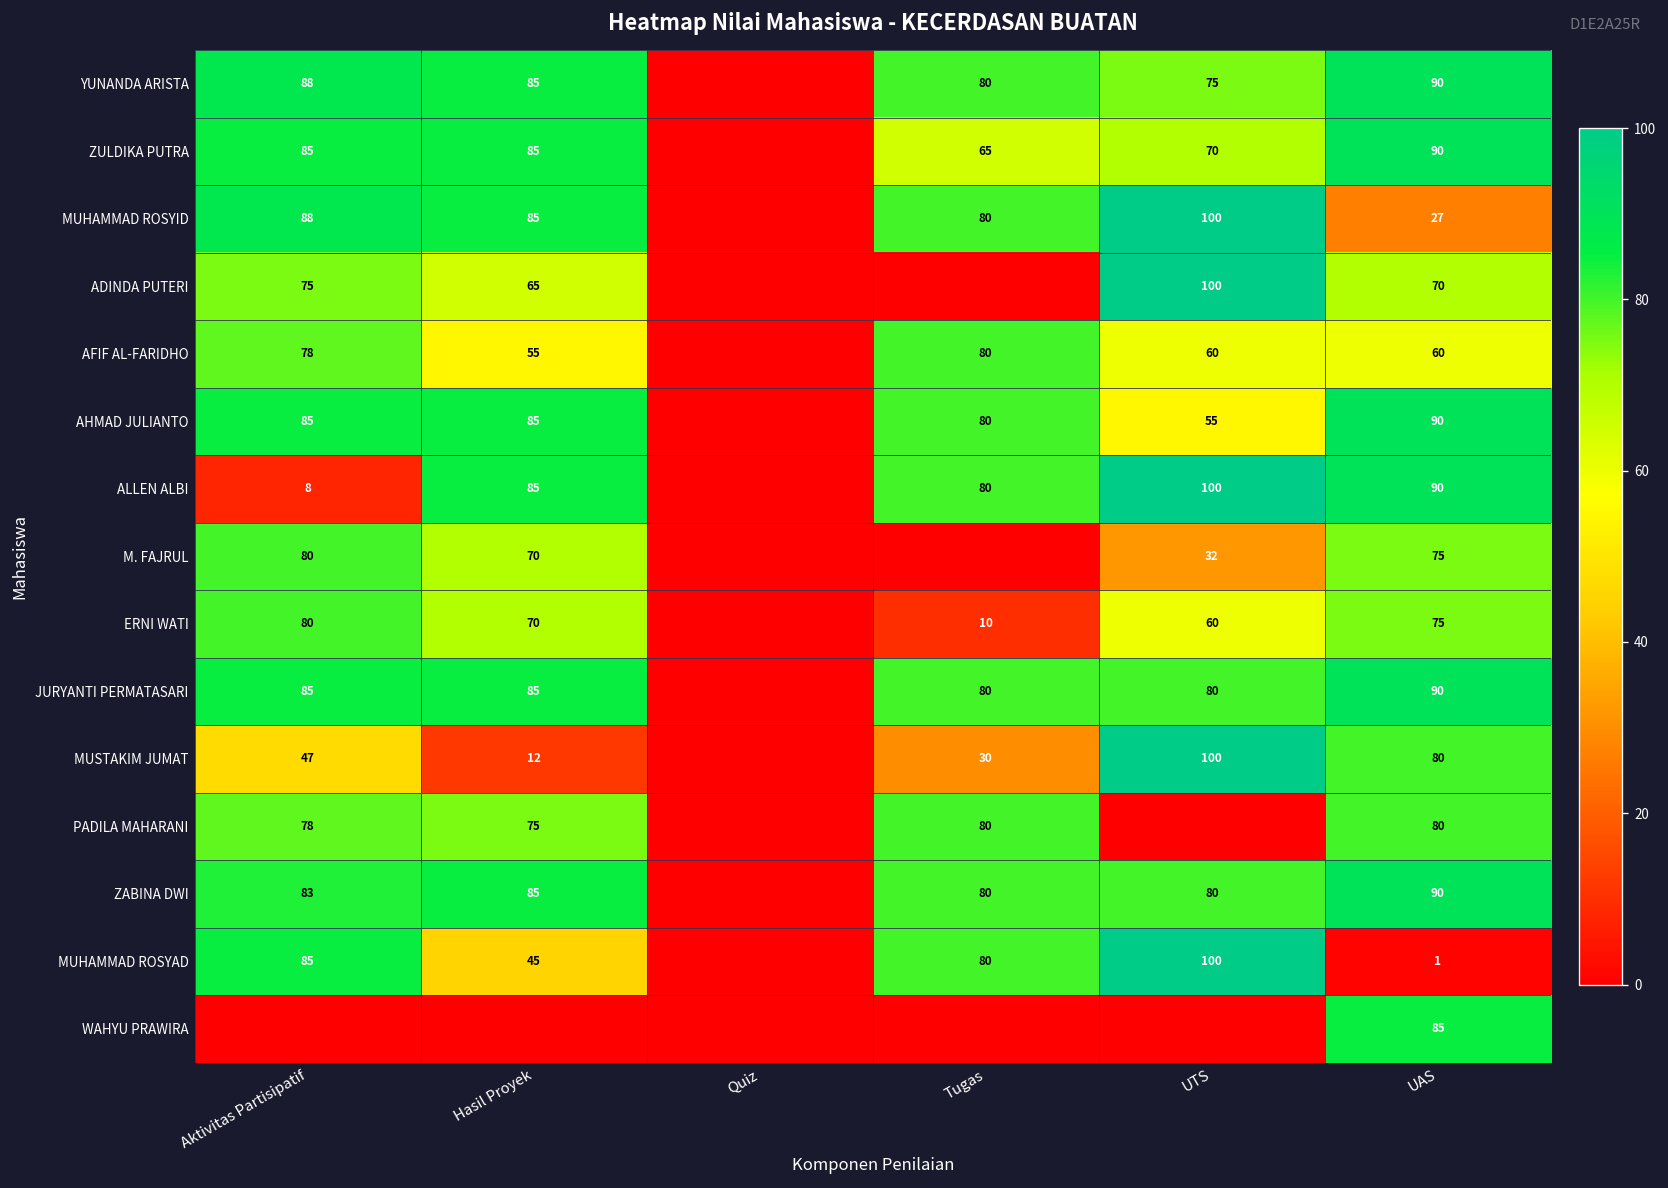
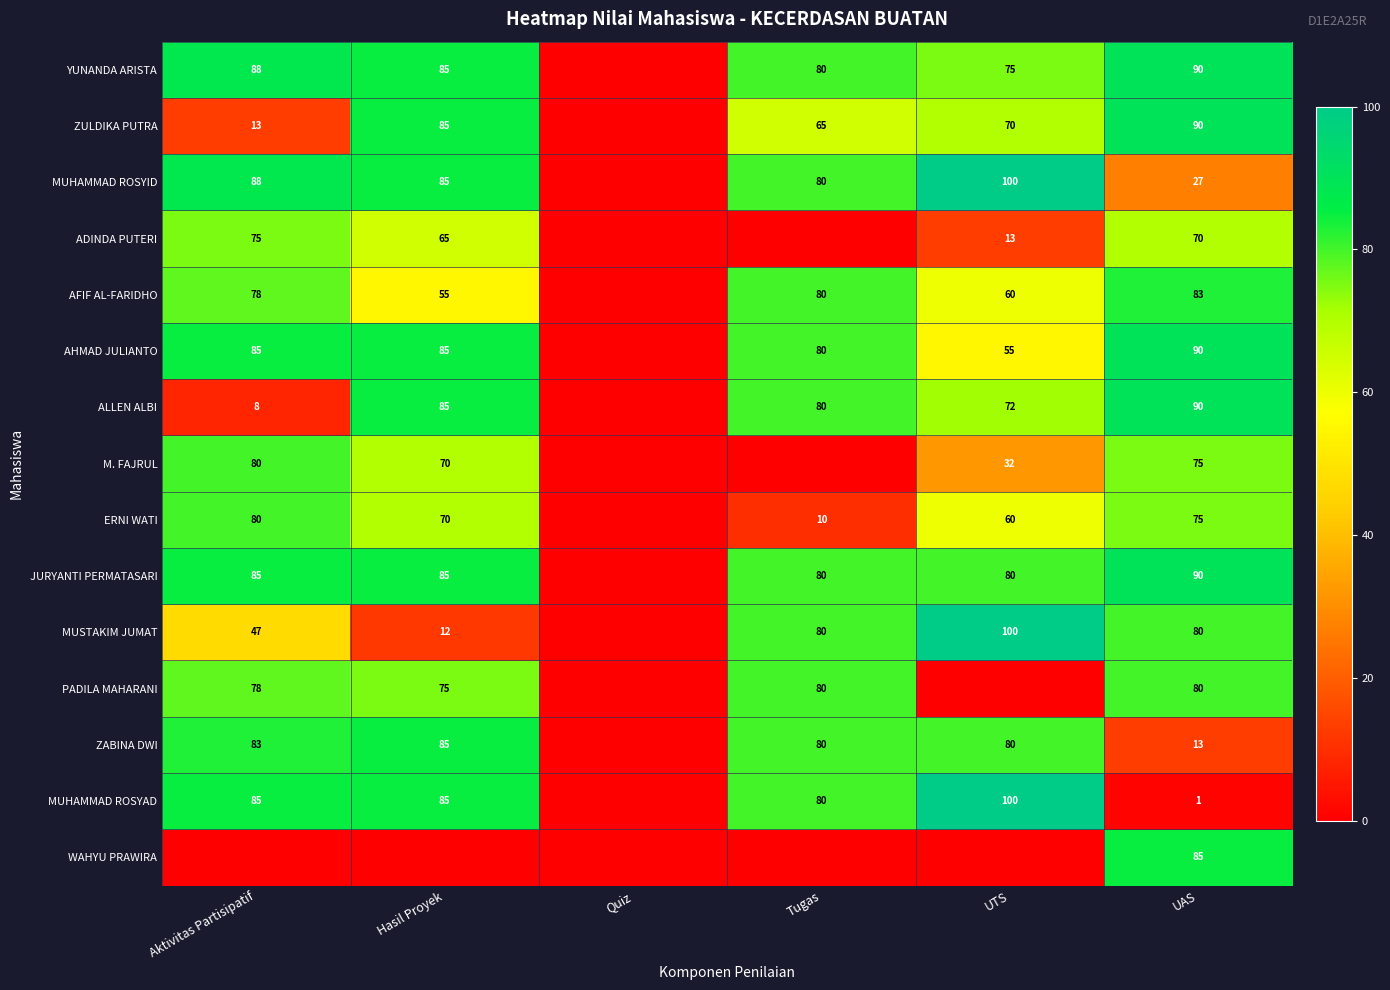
  {
    "YUNANDA ARISTA": {
      "Aktivitas Partisipatif": 88,
      "Hasil Proyek": 85,
      "Tugas": 80,
      "UTS": 75,
      "UAS": 90
    },
    "ZULDIKA PUTRA": {
-     "Aktivitas Partisipatif": 85,
+     "Aktivitas Partisipatif": 13,
      "Hasil Proyek": 85,
      "Tugas": 65,
      "UTS": 70,
      "UAS": 90
    },
    "MUHAMMAD ROSYID": {
      "Aktivitas Partisipatif": 88,
      "Hasil Proyek": 85,
      "Tugas": 80,
      "UTS": 100,
      "UAS": 27
    },
    "ADINDA PUTERI": {
      "Aktivitas Partisipatif": 75,
      "Hasil Proyek": 65,
-     "UTS": 100,
+     "UTS": 13,
      "UAS": 70
    },
    "AFIF AL-FARIDHO": {
      "Aktivitas Partisipatif": 78,
      "Hasil Proyek": 55,
      "Tugas": 80,
      "UTS": 60,
-     "UAS": 60
+     "UAS": 83
    },
    "AHMAD JULIANTO": {
      "Aktivitas Partisipatif": 85,
      "Hasil Proyek": 85,
      "Tugas": 80,
      "UTS": 55,
      "UAS": 90
    },
    "ALLEN ALBI": {
      "Aktivitas Partisipatif": 8,
      "Hasil Proyek": 85,
      "Tugas": 80,
-     "UTS": 100,
+     "UTS": 72,
      "UAS": 90
    },
    "M. FAJRUL": {
      "Aktivitas Partisipatif": 80,
      "Hasil Proyek": 70,
      "UTS": 32,
      "UAS": 75
    },
    "ERNI WATI": {
      "Aktivitas Partisipatif": 80,
      "Hasil Proyek": 70,
      "Tugas": 10,
      "UTS": 60,
      "UAS": 75
    },
    "JURYANTI PERMATASARI": {
      "Aktivitas Partisipatif": 85,
      "Hasil Proyek": 85,
      "Tugas": 80,
      "UTS": 80,
      "UAS": 90
    },
    "MUSTAKIM JUMAT": {
      "Aktivitas Partisipatif": 47,
      "Hasil Proyek": 12,
-     "Tugas": 30,
+     "Tugas": 80,
      "UTS": 100,
      "UAS": 80
    },
    "PADILA MAHARANI": {
      "Aktivitas Partisipatif": 78,
      "Hasil Proyek": 75,
      "Tugas": 80,
      "UAS": 80
    },
    "ZABINA DWI": {
      "Aktivitas Partisipatif": 83,
      "Hasil Proyek": 85,
      "Tugas": 80,
      "UTS": 80,
-     "UAS": 90
+     "UAS": 13
    },
    "MUHAMMAD ROSYAD": {
      "Aktivitas Partisipatif": 85,
-     "Hasil Proyek": 45,
+     "Hasil Proyek": 85,
      "Tugas": 80,
      "UTS": 100,
      "UAS": 1
    },
    "WAHYU PRAWIRA": {
      "UAS": 85
    }
  }
